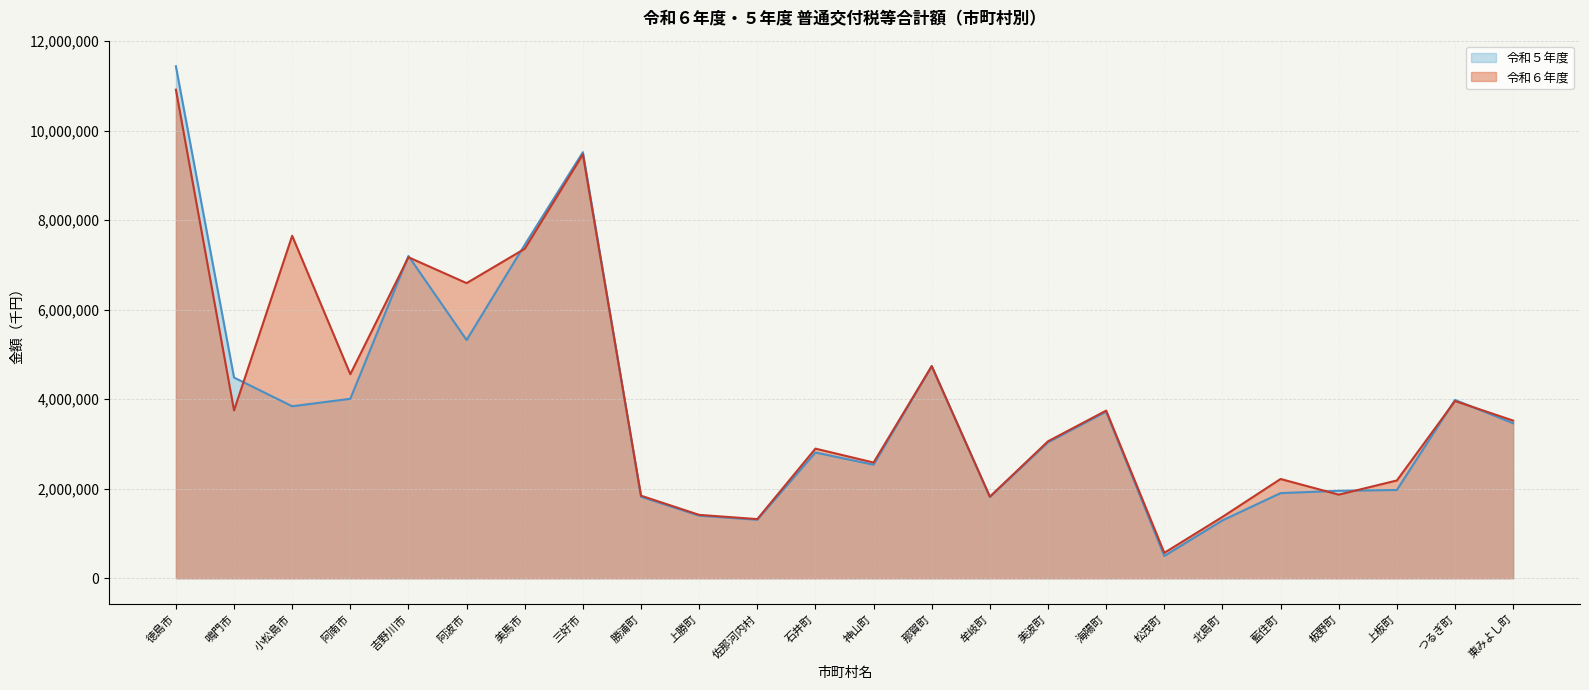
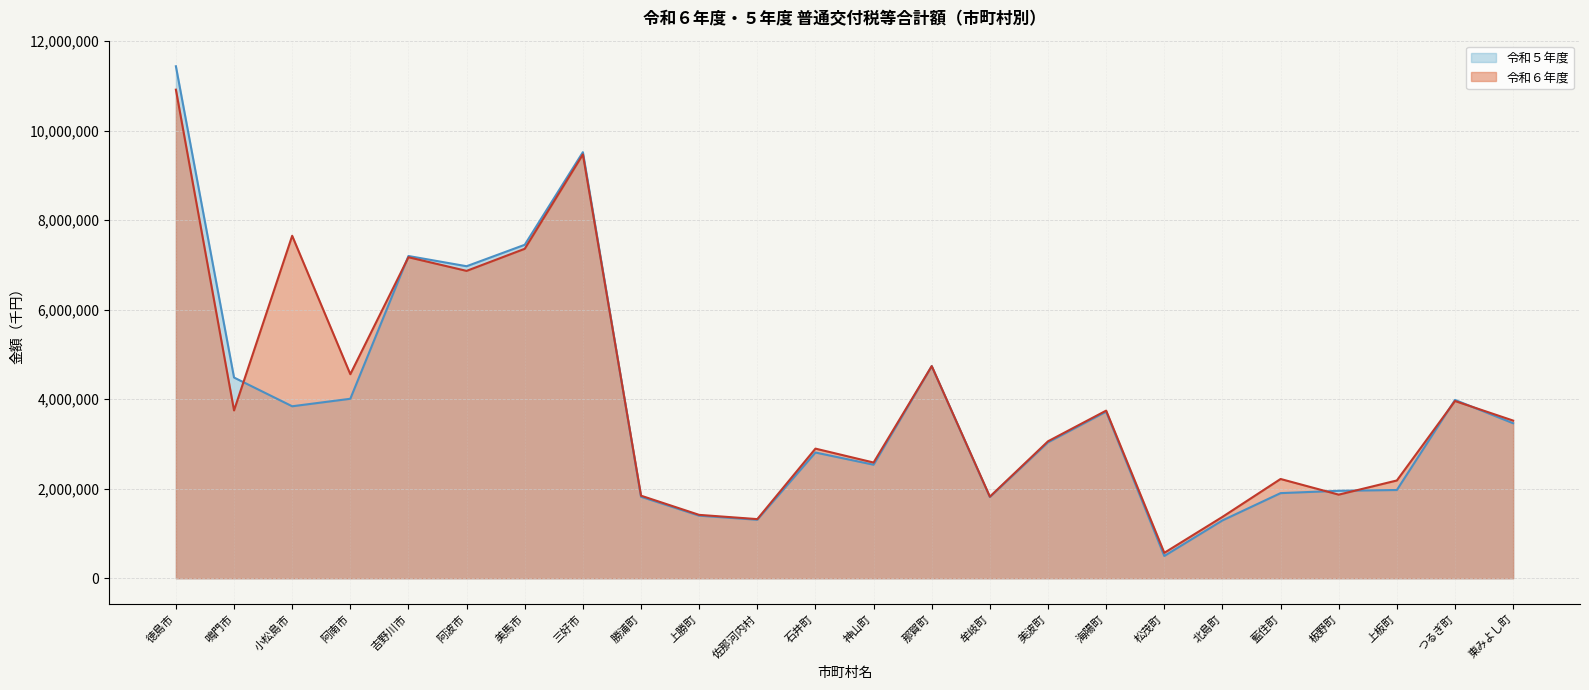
  {
    "令和５年度": {
      "徳島市": "11,400,000",
      "鳴門市": "4,500,000",
      "小松島市": "3,800,000",
      "阿南市": "4,000,000",
-     "阿波市": "5,300,000",
+     "阿波市": "7,000,000",
      "美馬市": "7,400,000",
      "石井町": "2,800,000",
      "松茂町": "500,000",
      "北島町": "1,300,000",
      "藍住町": "1,900,000",
      "板野町": "2,000,000",
      "上板町": "2,000,000",
      "東みよし町": "3,500,000"
    },
    "令和６年度": {
      "徳島市": "10,900,000",
      "鳴門市": "3,700,000",
      "小松島市": "7,600,000",
      "阿南市": "4,600,000",
-     "阿波市": "6,600,000",
+     "阿波市": "6,900,000",
      "美馬市": "7,400,000",
      "石井町": "2,900,000",
      "松茂町": "600,000",
      "北島町": "1,400,000",
      "藍住町": "2,200,000",
      "板野町": "1,900,000",
      "上板町": "2,200,000",
      "東みよし町": "3,500,000"
    }
  }
